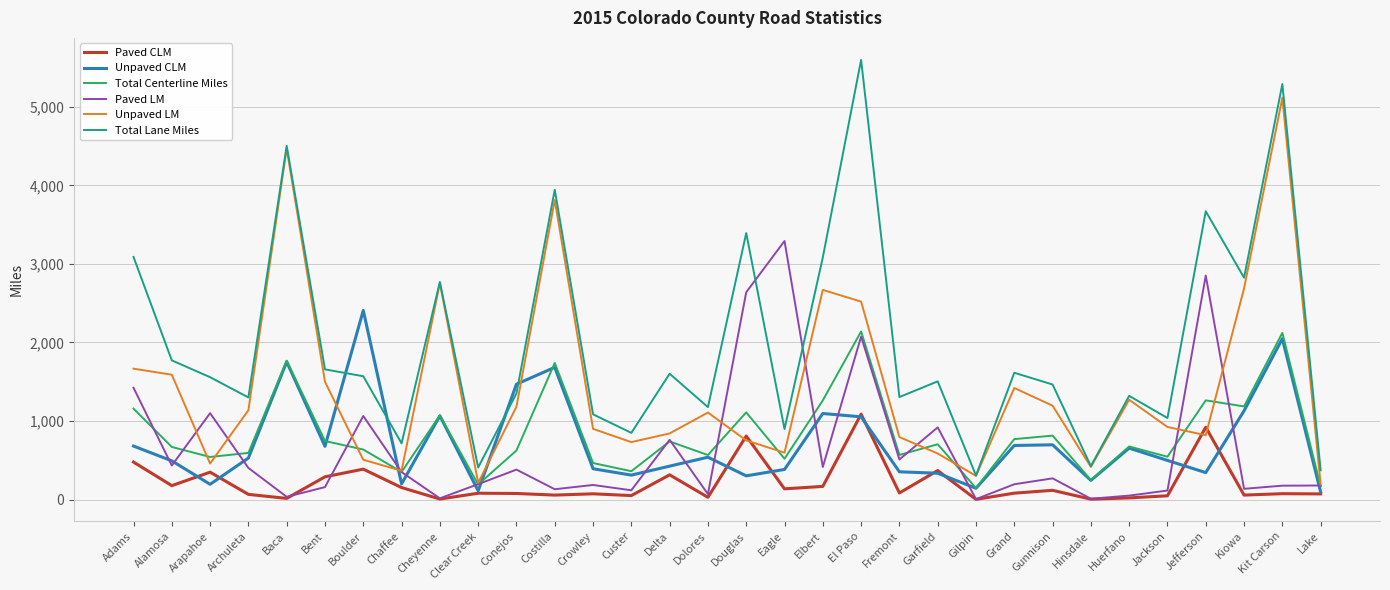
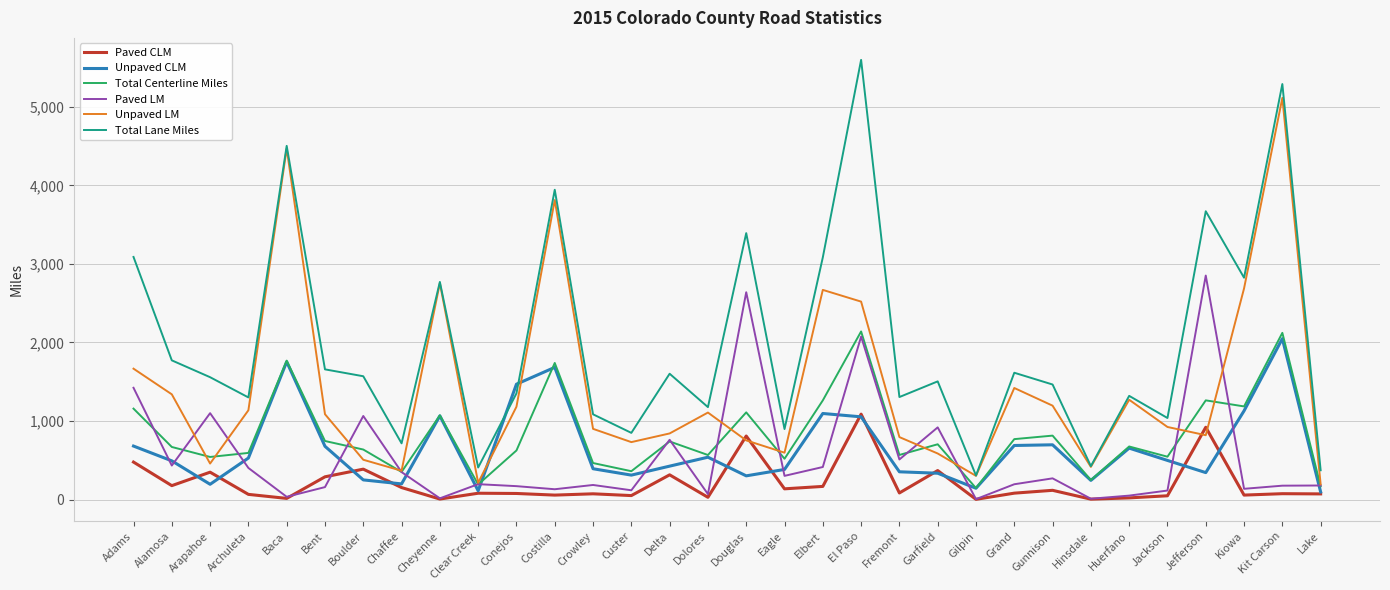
  {
    "Paved CLM": {
      "Adams": "500",
      "Alamosa": "200",
      "Arapahoe": "300",
      "Archuleta": "100",
      "Bent": "300",
      "Boulder": "400",
      "Chaffee": "200",
      "Conejos": "100",
      "Costilla": "100",
      "Crowley": "100",
      "Custer": "100",
      "Delta": "300",
      "Dolores": "0",
      "Douglas": "800",
      "Eagle": "100",
      "Elbert": "200",
      "El Paso": "1,100",
      "Fremont": "100",
      "Garfield": "400",
      "Grand": "100",
      "Gunnison": "100",
      "Jackson": "0",
      "Jefferson": "900",
      "Kiowa": "100",
      "Kit Carson": "100"
    },
    "Unpaved CLM": {
      "Adams": "700",
      "Alamosa": "500",
      "Arapahoe": "200",
      "Archuleta": "500",
      "Bent": "700",
-     "Boulder": "2,400",
+     "Boulder": "200",
      "Chaffee": "200",
      "Conejos": "1,500",
      "Costilla": "1,700",
      "Crowley": "400",
      "Custer": "300",
      "Delta": "400",
      "Douglas": "300",
      "Eagle": "400",
      "Elbert": "1,100",
      "El Paso": "1,100",
      "Fremont": "400",
      "Garfield": "300",
      "Grand": "700",
      "Gunnison": "700",
      "Jackson": "500",
      "Jefferson": "300",
      "Kiowa": "1,100",
      "Kit Carson": "2,000"
    },
    "Paved LM": {
      "Adams": "1,400",
      "Alamosa": "400",
      "Arapahoe": "1,100",
      "Archuleta": "400",
      "Bent": "200",
      "Boulder": "1,100",
-     "Conejos": "400",
+     "Conejos": "200",
      "Costilla": "100",
      "Crowley": "200",
      "Custer": "100",
      "Dolores": "100",
      "Douglas": "2,600",
-     "Eagle": "3,300",
+     "Eagle": "300",
      "Elbert": "400",
      "El Paso": "2,100",
      "Fremont": "500",
      "Garfield": "900",
      "Grand": "200",
      "Gunnison": "300",
      "Jackson": "100",
      "Jefferson": "2,900",
      "Kiowa": "100",
      "Kit Carson": "200"
    },
    "Unpaved LM": {
      "Adams": "1,700",
-     "Alamosa": "1,600",
+     "Alamosa": "1,300",
      "Arapahoe": "500",
      "Archuleta": "1,100",
      "Baca": "4,500",
-     "Bent": "1,500",
+     "Bent": "1,100",
      "Boulder": "500",
      "Conejos": "1,200",
      "Costilla": "3,800",
      "Crowley": "900",
      "Custer": "700",
      "Delta": "800",
      "Dolores": "1,100",
      "Douglas": "800",
      "Eagle": "600",
      "Elbert": "2,700",
      "El Paso": "2,500",
      "Fremont": "800",
      "Garfield": "600",
      "Grand": "1,400",
      "Gunnison": "1,200",
      "Huerfano": "1,300",
      "Jackson": "900",
      "Jefferson": "800",
      "Kiowa": "2,700",
      "Kit Carson": "5,100"
    }
  }
